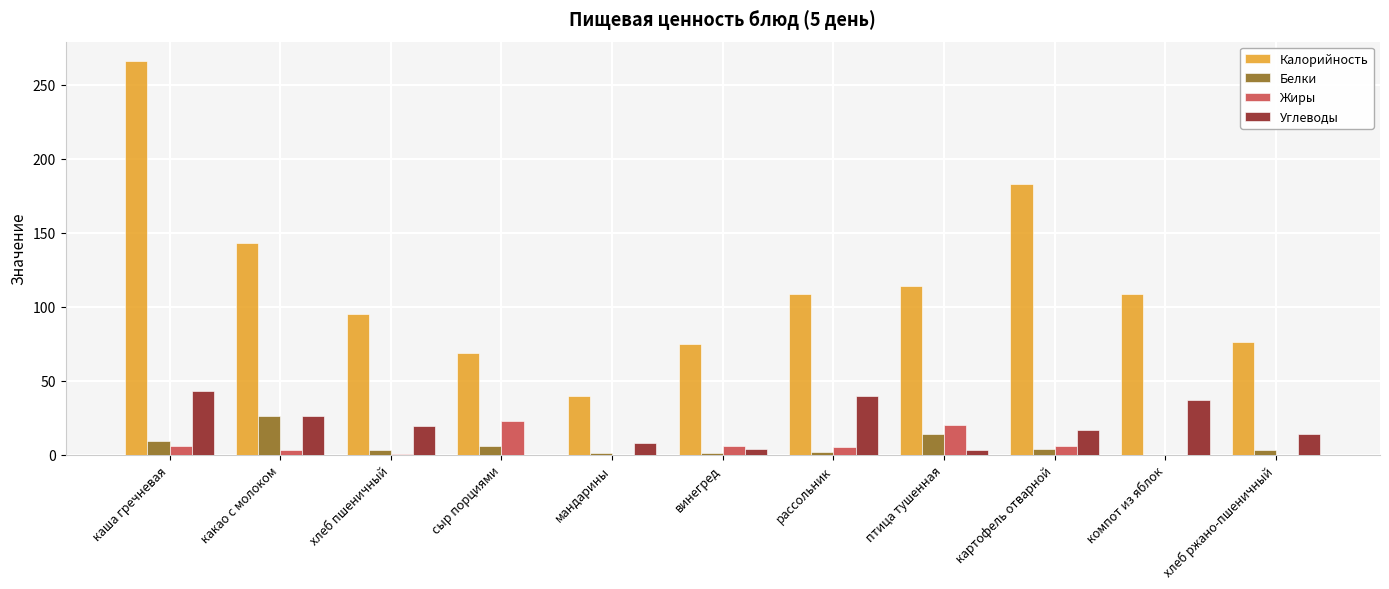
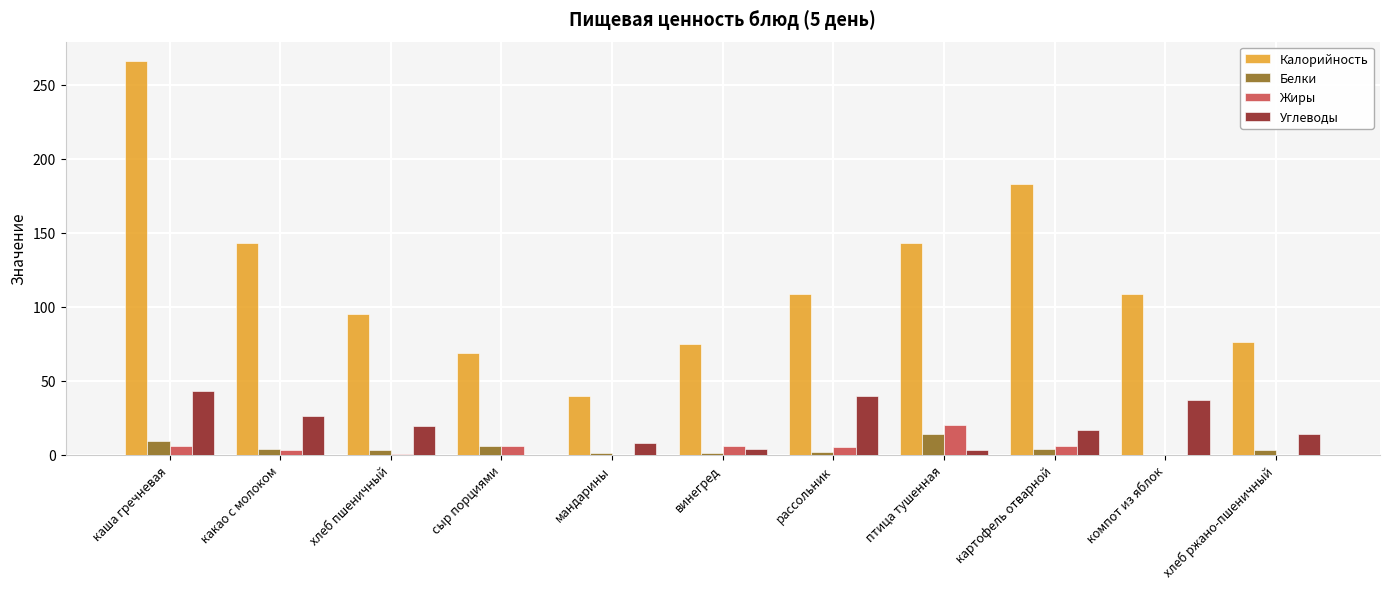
  {
    "Калорийность": {
      "каша гречневая": 266,
      "какао с молоком": 143,
      "хлеб пшеничный": 95,
      "сыр порциями": 69,
      "мандарины": 40,
      "винегред": 75,
      "рассольник": 109,
-     "птица тушенная": 114,
+     "птица тушенная": 143,
      "картофель отварной": 183,
      "компот из яблок": 109,
      "хлеб ржано-пшеничный": 76
    },
    "Белки": {
      "каша гречневая": 9,
-     "какао с молоком": 26,
+     "какао с молоком": 4,
      "хлеб пшеничный": 3,
      "сыр порциями": 6,
      "рассольник": 2,
      "птица тушенная": 14,
      "картофель отварной": 4,
      "компот из яблок": 0,
      "хлеб ржано-пшеничный": 3
    },
    "Жиры": {
      "каша гречневая": 6,
      "какао с молоком": 3,
-     "сыр порциями": 23,
+     "сыр порциями": 6,
      "мандарины": 0,
      "винегред": 6,
      "рассольник": 5,
      "птица тушенная": 20,
      "картофель отварной": 6,
      "компот из яблок": 0,
      "хлеб ржано-пшеничный": 0
    },
    "Углеводы": {
      "каша гречневая": 43,
      "какао с молоком": 26,
      "хлеб пшеничный": 19,
      "сыр порциями": 0,
      "мандарины": 8,
      "винегред": 4,
      "рассольник": 40,
      "птица тушенная": 3,
      "картофель отварной": 17,
      "компот из яблок": 37,
      "хлеб ржано-пшеничный": 14
    }
  }
